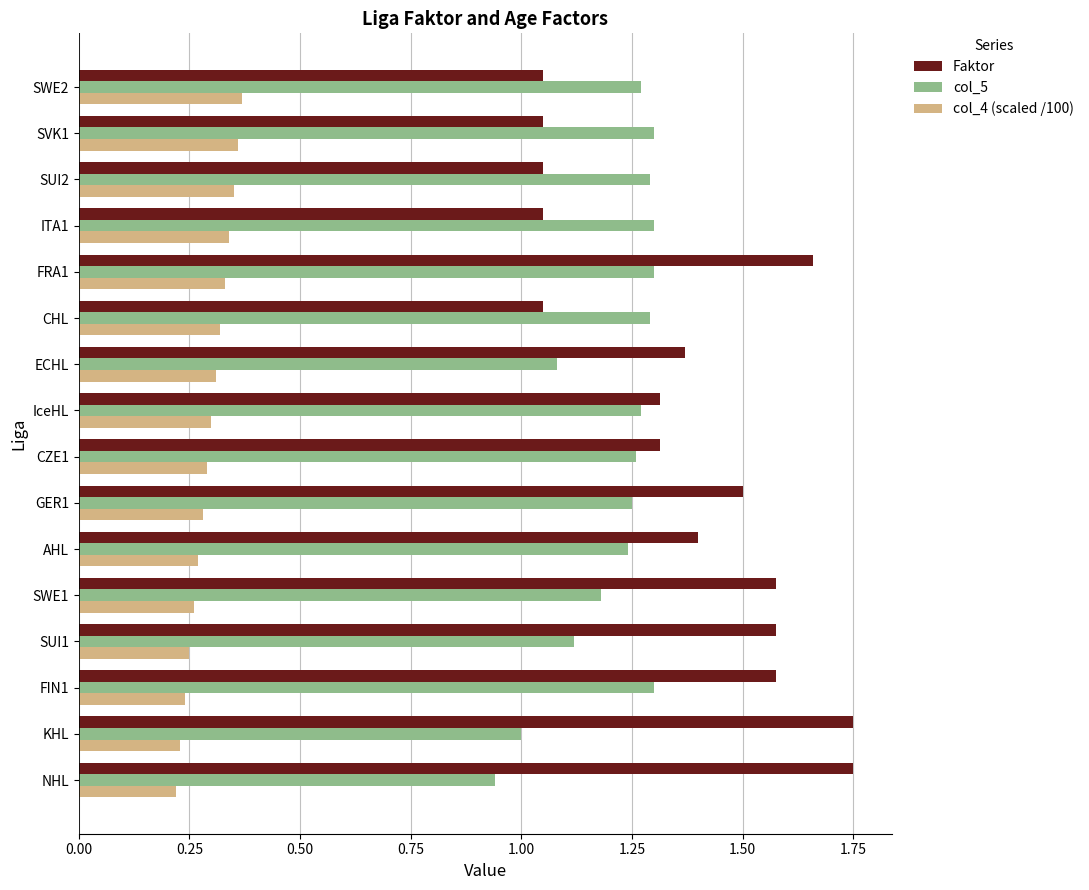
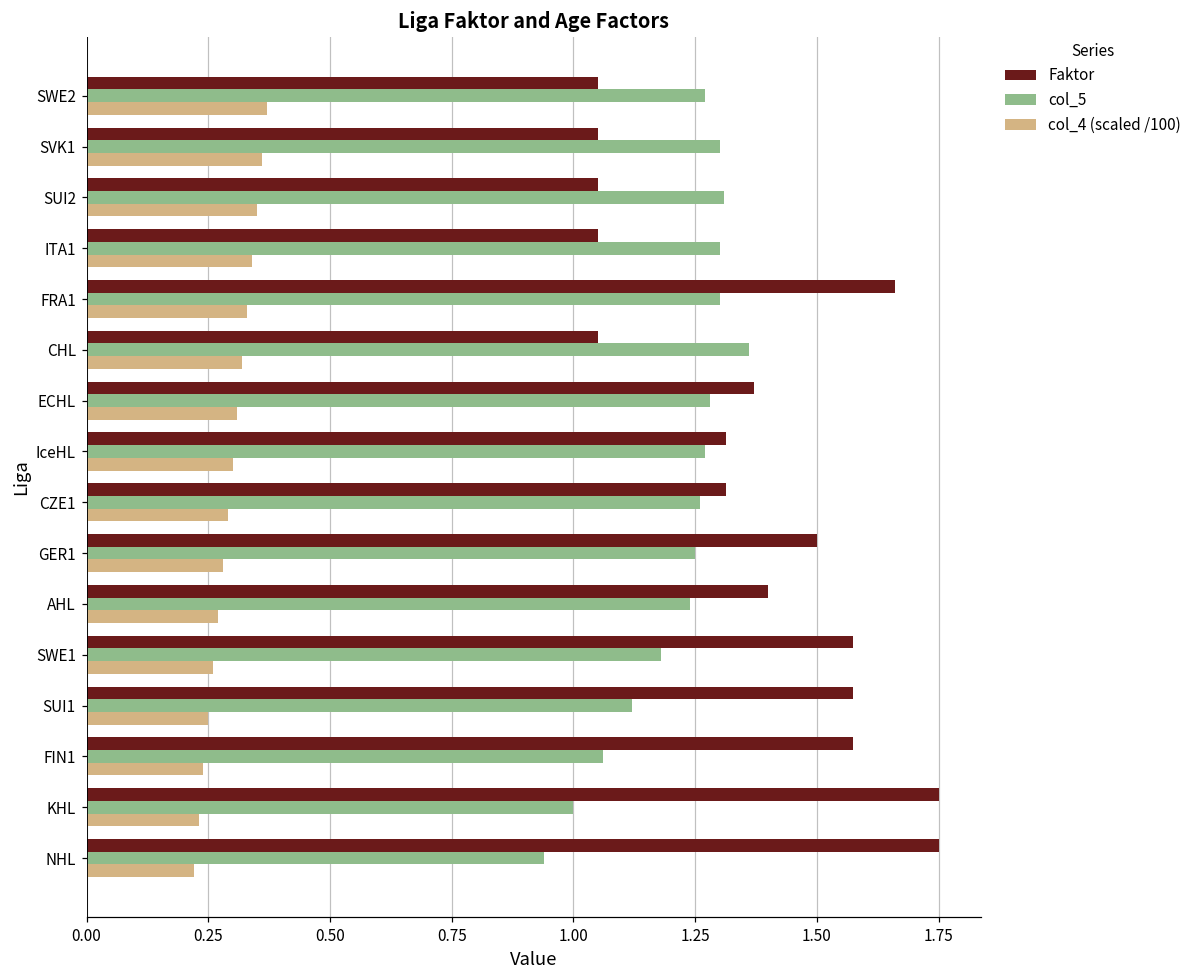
  {
    "Faktor": {
      "SWE2": 1.05,
      "SVK1": 1.05,
      "SUI2": 1.05,
      "ITA1": 1.05,
      "FRA1": 1.66,
      "CHL": 1.05,
      "ECHL": 1.37,
      "IceHL": 1.31,
      "CZE1": 1.31,
      "GER1": 1.50,
      "AHL": 1.40,
      "SWE1": 1.58,
      "SUI1": 1.58,
      "FIN1": 1.58,
      "KHL": 1.75,
      "NHL": 1.75
    },
    "col_5": {
      "SWE2": 1.27,
      "SVK1": 1.30,
-     "SUI2": 1.29,
+     "SUI2": 1.31,
      "ITA1": 1.30,
      "FRA1": 1.30,
-     "CHL": 1.29,
-     "ECHL": 1.08,
+     "CHL": 1.36,
+     "ECHL": 1.28,
      "IceHL": 1.27,
      "CZE1": 1.26,
      "GER1": 1.25,
      "AHL": 1.24,
      "SWE1": 1.18,
      "SUI1": 1.12,
-     "FIN1": 1.30,
+     "FIN1": 1.06,
      "KHL": 1.00,
      "NHL": 0.94
    },
    "col_4 (scaled /100)": {
      "SWE2": 0.37,
      "SVK1": 0.36,
      "SUI2": 0.35,
      "ITA1": 0.34,
      "FRA1": 0.33,
      "CHL": 0.32,
      "ECHL": 0.31,
      "IceHL": 0.30,
      "CZE1": 0.29,
      "GER1": 0.28,
      "AHL": 0.27,
      "SWE1": 0.26,
      "SUI1": 0.25,
      "FIN1": 0.24,
      "KHL": 0.23,
      "NHL": 0.22
    }
  }
